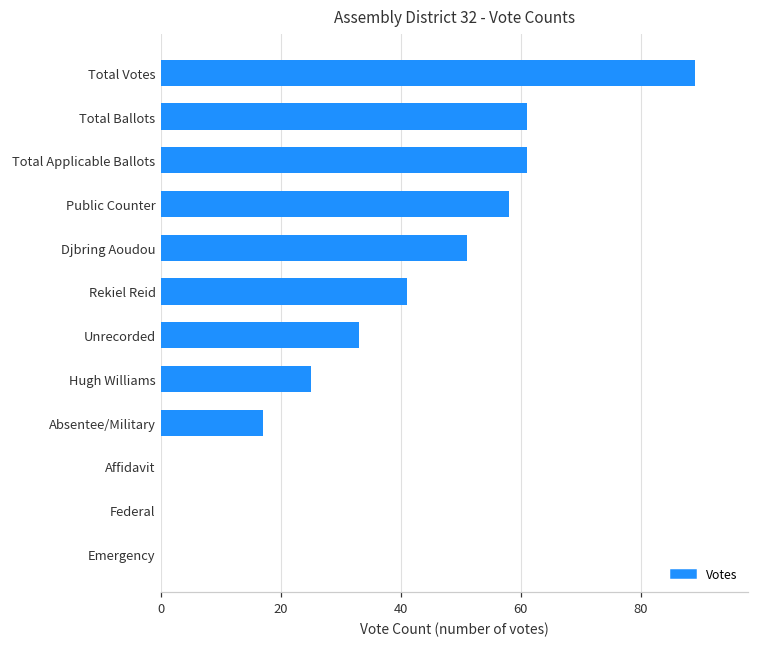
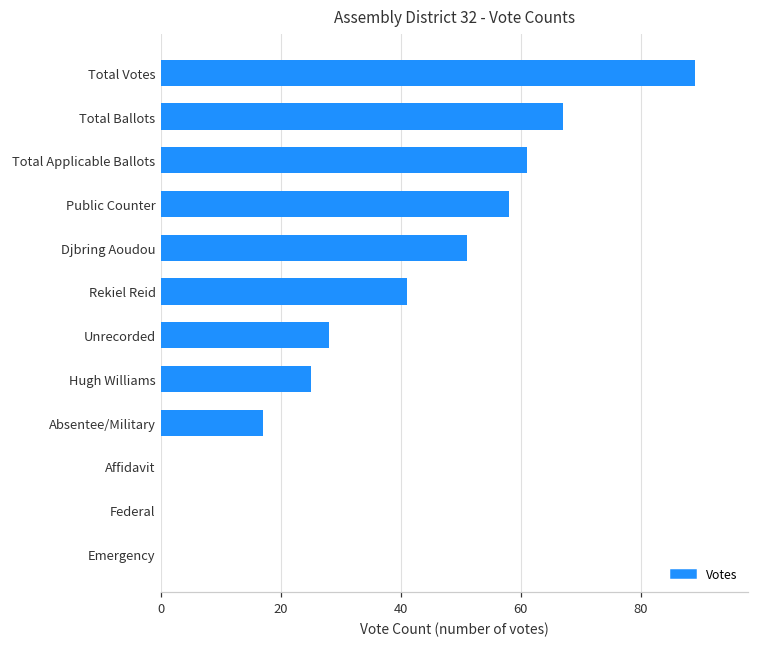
  {
    "Total Votes": 89,
-   "Total Ballots": 61,
+   "Total Ballots": 67,
    "Total Applicable Ballots": 61,
    "Public Counter": 58,
    "Djbring Aoudou": 51,
    "Rekiel Reid": 41,
-   "Unrecorded": 33,
+   "Unrecorded": 28,
    "Hugh Williams": 25,
    "Absentee/Military": 17,
    "Affidavit": 0,
    "Federal": 0,
    "Emergency": 0
  }
